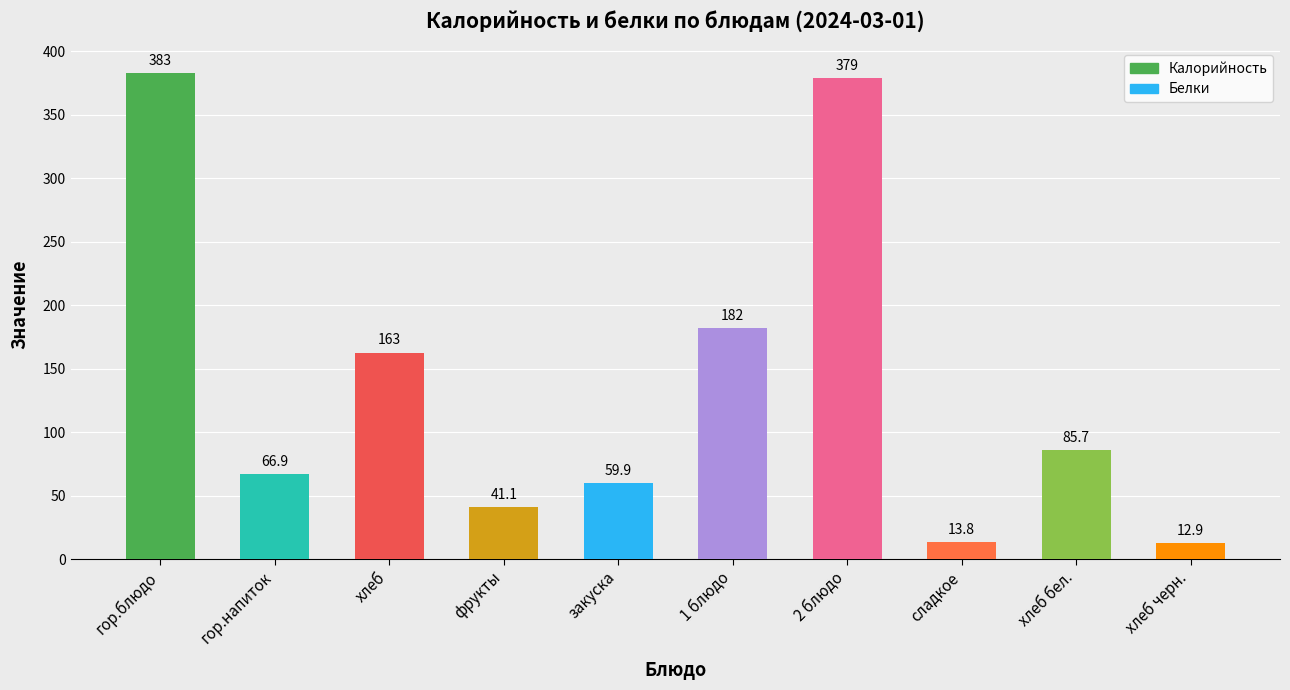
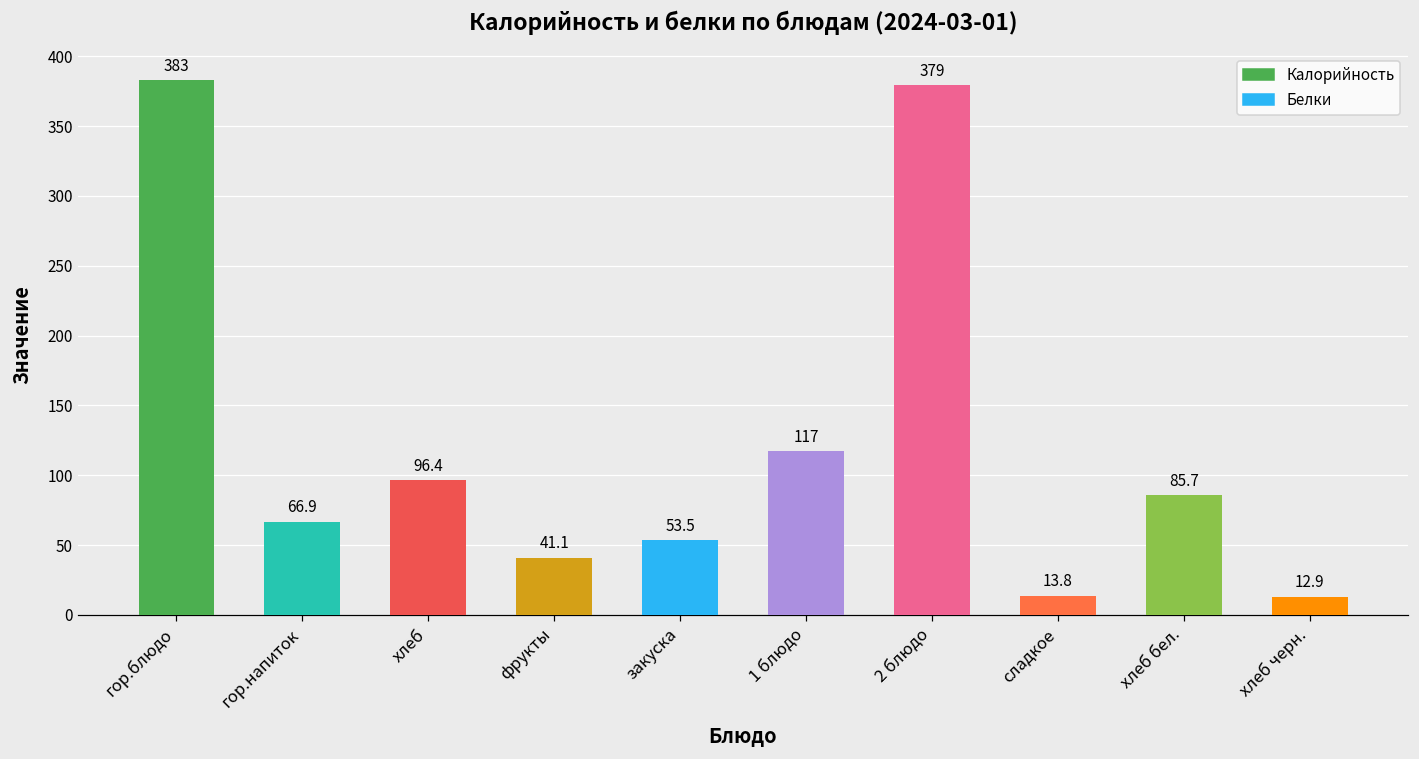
  {
    "Калорийность": {
      "гор.блюдо": 383,
      "гор.напиток": 66.9,
-     "хлеб": 163,
+     "хлеб": 96.4,
      "фрукты": 41.1,
-     "закуска": 59.9,
-     "1 блюдо": 182,
+     "закуска": 53.5,
+     "1 блюдо": 117,
      "2 блюдо": 379,
      "сладкое": 13.8,
      "хлеб бел.": 85.7,
      "хлеб черн.": 12.9
    }
  }
